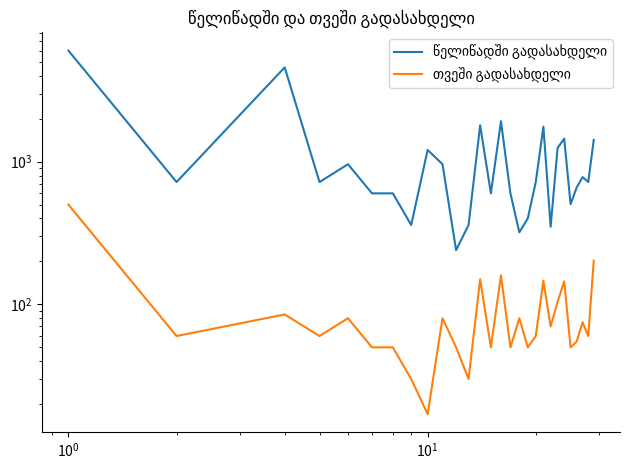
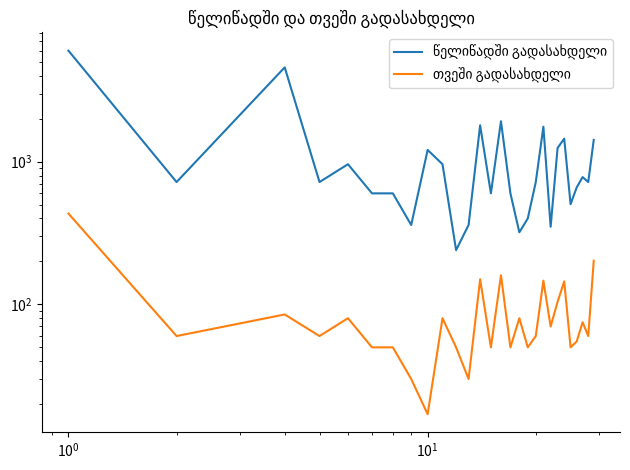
  {
    "წელიწადში გადასახდელი": {
      "10^0": 6000,
      "10^1": 1200
    },
    "თვეში გადასახდელი": {
-     "10^0": 500,
+     "10^0": 430,
      "10^1": 17
    }
  }
